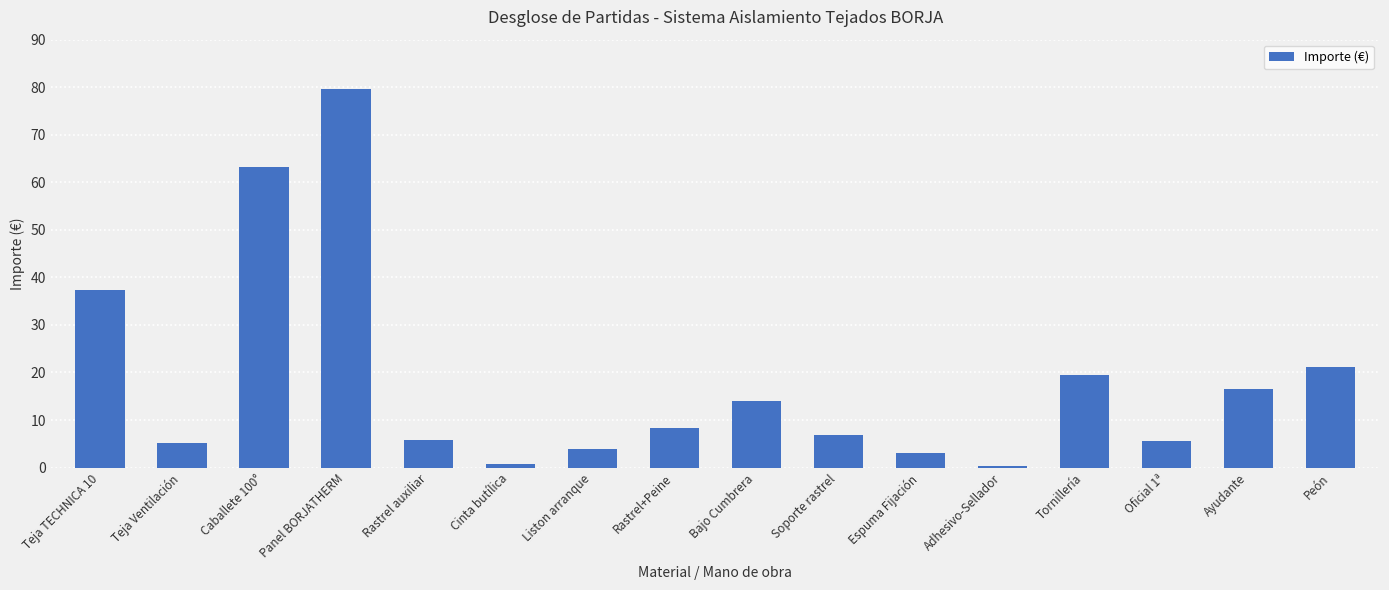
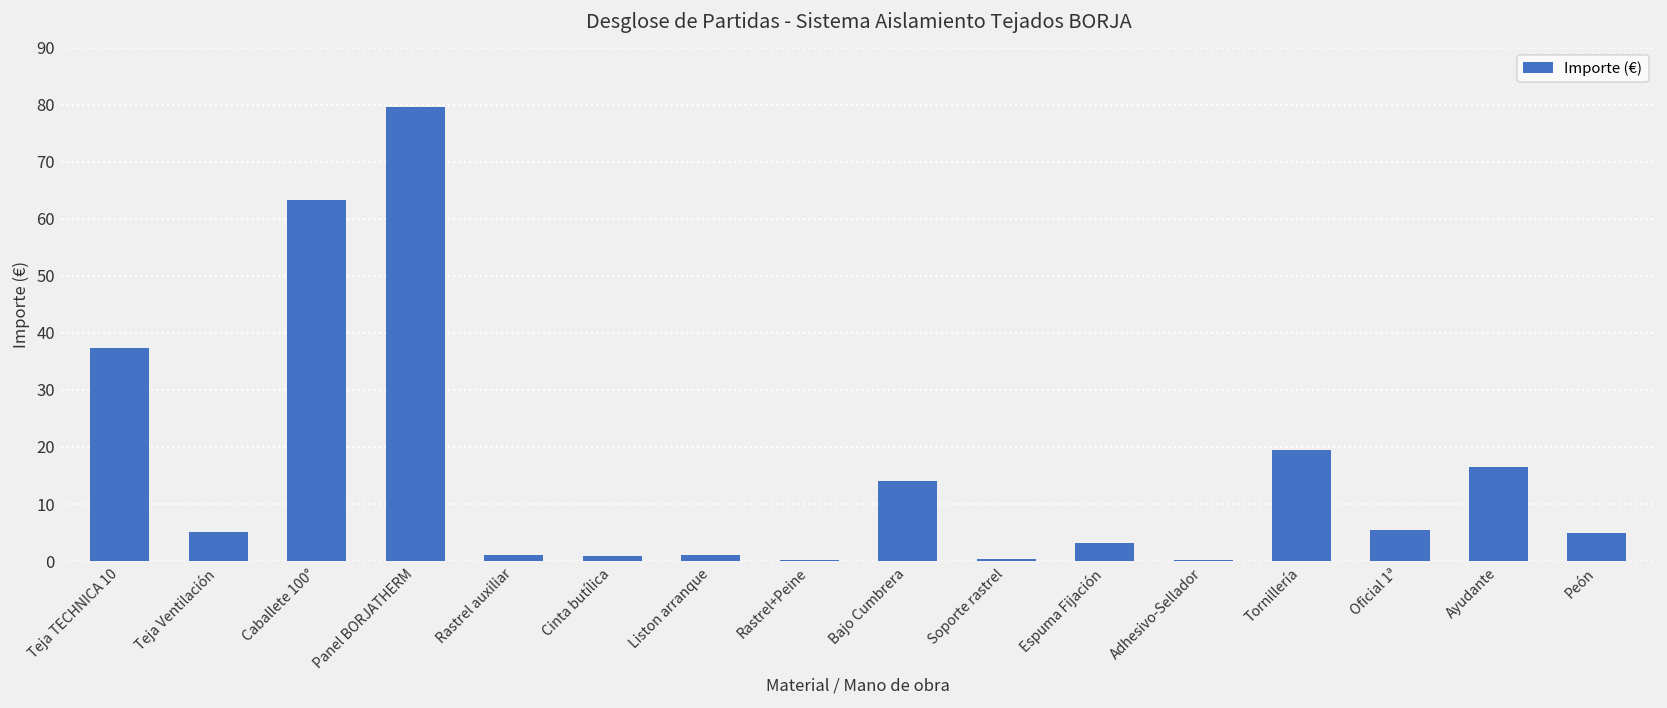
  {
    "Teja TECHNICA 10": 37,
    "Teja Ventilación": 5,
    "Caballete 100°": 63,
    "Panel BORJATHERM": 80,
-   "Rastrel auxiliar": 6,
+   "Rastrel auxiliar": 1,
    "Cinta butílica": 1,
-   "Liston arranque": 4,
-   "Rastrel+Peine": 8,
+   "Liston arranque": 1,
+   "Rastrel+Peine": 0,
    "Bajo Cumbrera": 14,
-   "Soporte rastrel": 7,
+   "Soporte rastrel": 0,
    "Espuma Fijación": 3,
    "Tornillería": 19,
    "Oficial 1ª": 6,
    "Ayudante": 16,
-   "Peón": 21
+   "Peón": 5
  }
